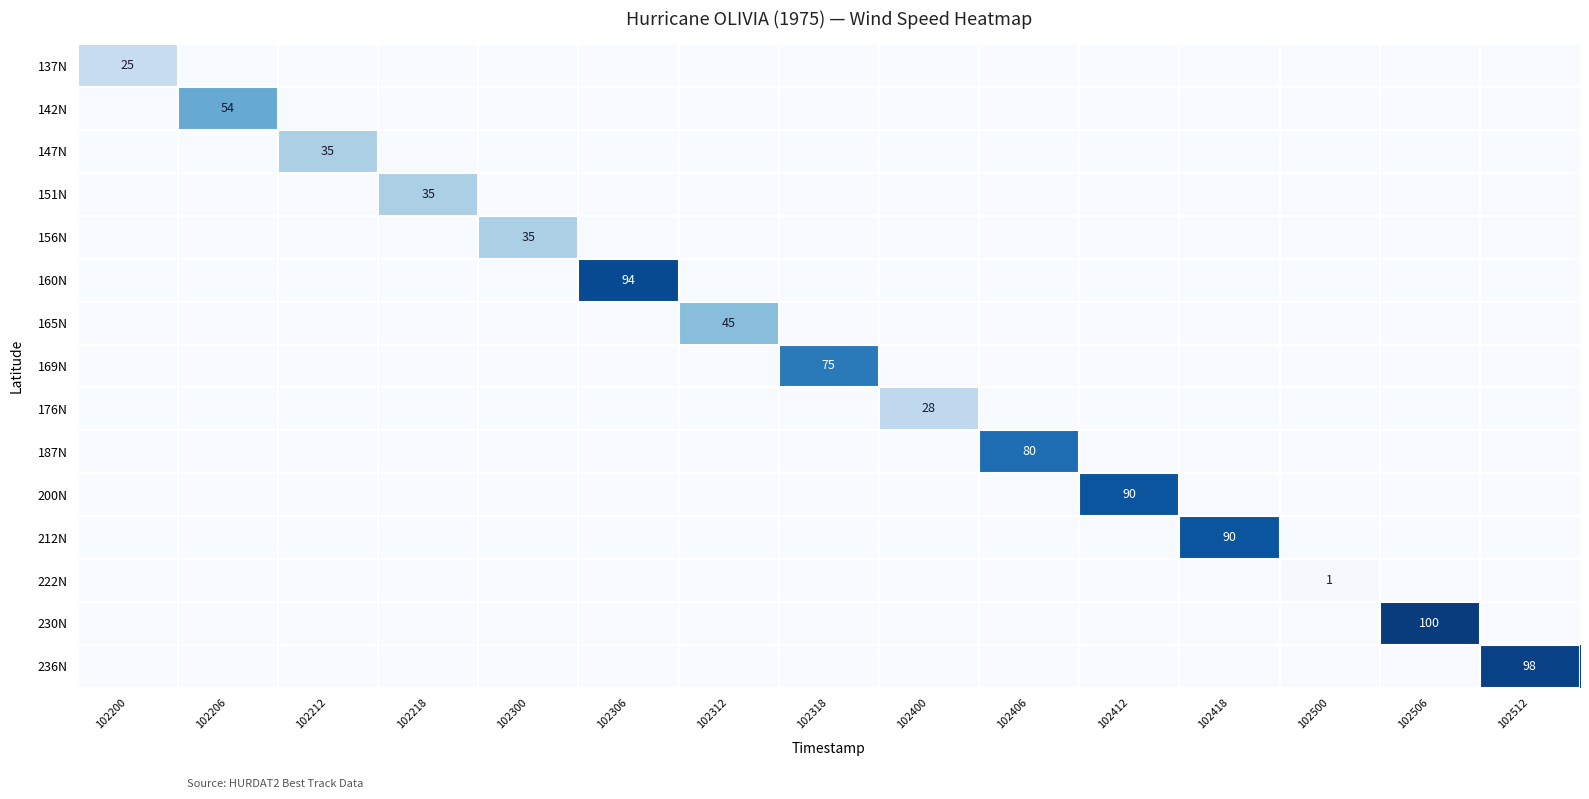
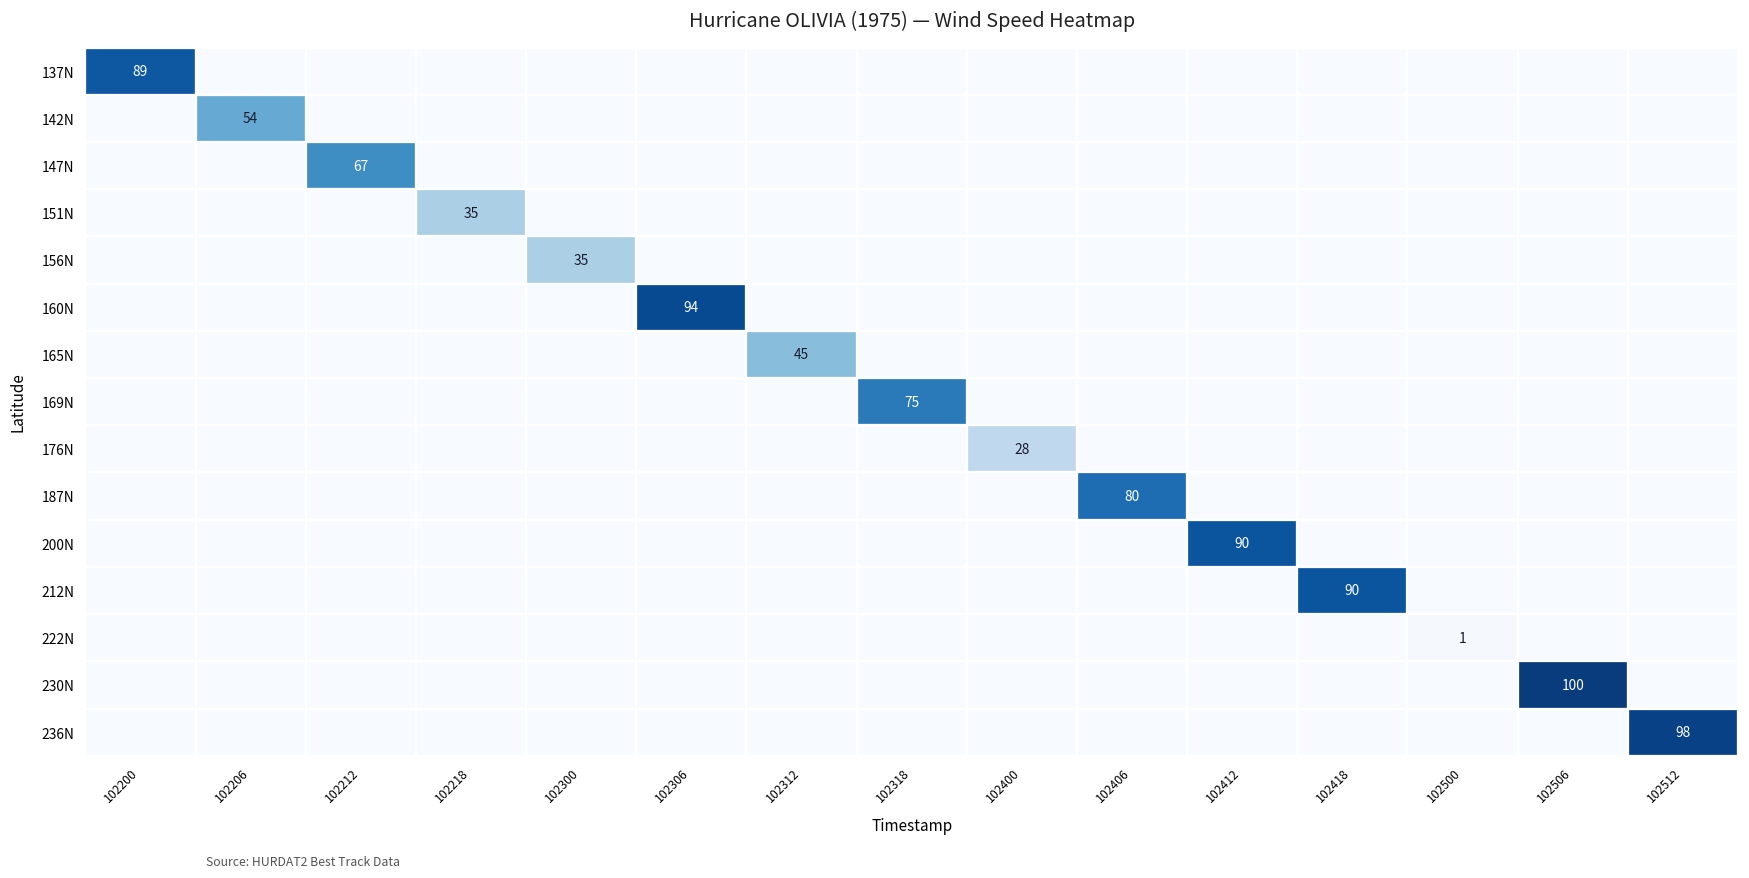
  {
    "137N": {
-     "102200": 25
+     "102200": 89
    },
    "142N": {
      "102206": 54
    },
    "147N": {
-     "102212": 35
+     "102212": 67
    },
    "151N": {
      "102218": 35
    },
    "156N": {
      "102300": 35
    },
    "160N": {
      "102306": 94
    },
    "165N": {
      "102312": 45
    },
    "169N": {
      "102318": 75
    },
    "176N": {
      "102400": 28
    },
    "187N": {
      "102406": 80
    },
    "200N": {
      "102412": 90
    },
    "212N": {
      "102418": 90
    },
    "222N": {
      "102500": 1
    },
    "230N": {
      "102506": 100
    },
    "236N": {
      "102512": 98
    }
  }
